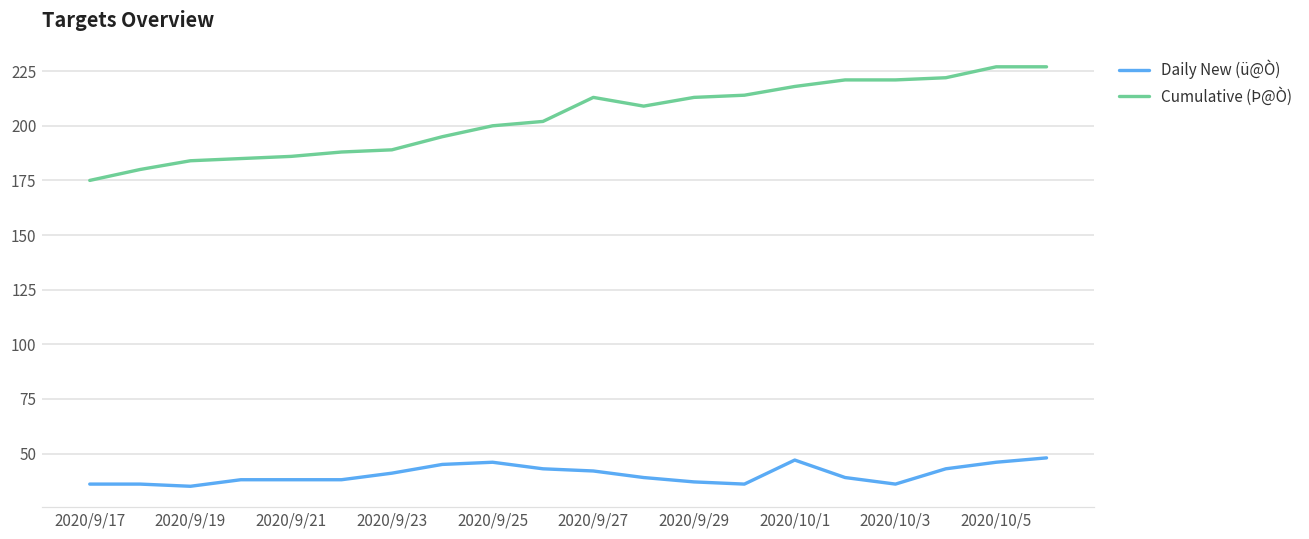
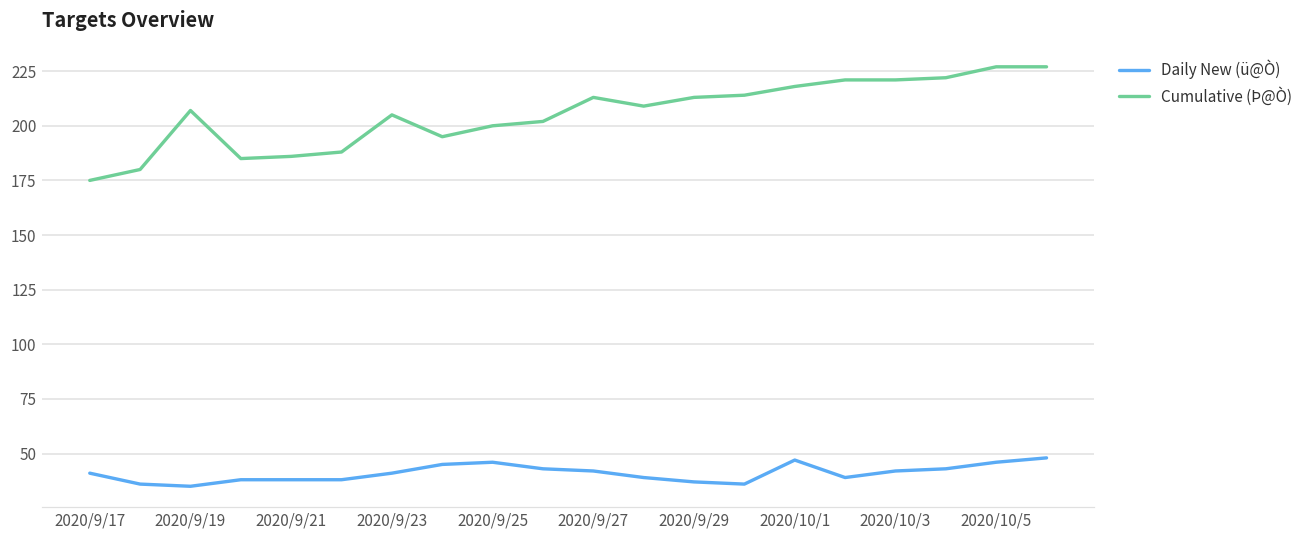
  {
    "Daily New (ü@Ò)": {
-     "2020/9/17": 36,
+     "2020/9/17": 41,
      "2020/9/19": 35,
      "2020/9/21": 38,
      "2020/9/23": 41,
      "2020/9/25": 46,
      "2020/9/27": 42,
      "2020/9/29": 37,
      "2020/10/1": 47,
-     "2020/10/3": 36,
+     "2020/10/3": 42,
      "2020/10/5": 46
    },
    "Cumulative (Þ@Ò)": {
      "2020/9/17": 175,
-     "2020/9/19": 184,
+     "2020/9/19": 207,
      "2020/9/21": 186,
-     "2020/9/23": 189,
+     "2020/9/23": 205,
      "2020/9/25": 200,
      "2020/9/27": 213,
      "2020/9/29": 213,
      "2020/10/1": 218,
      "2020/10/3": 221,
      "2020/10/5": 227
    }
  }
